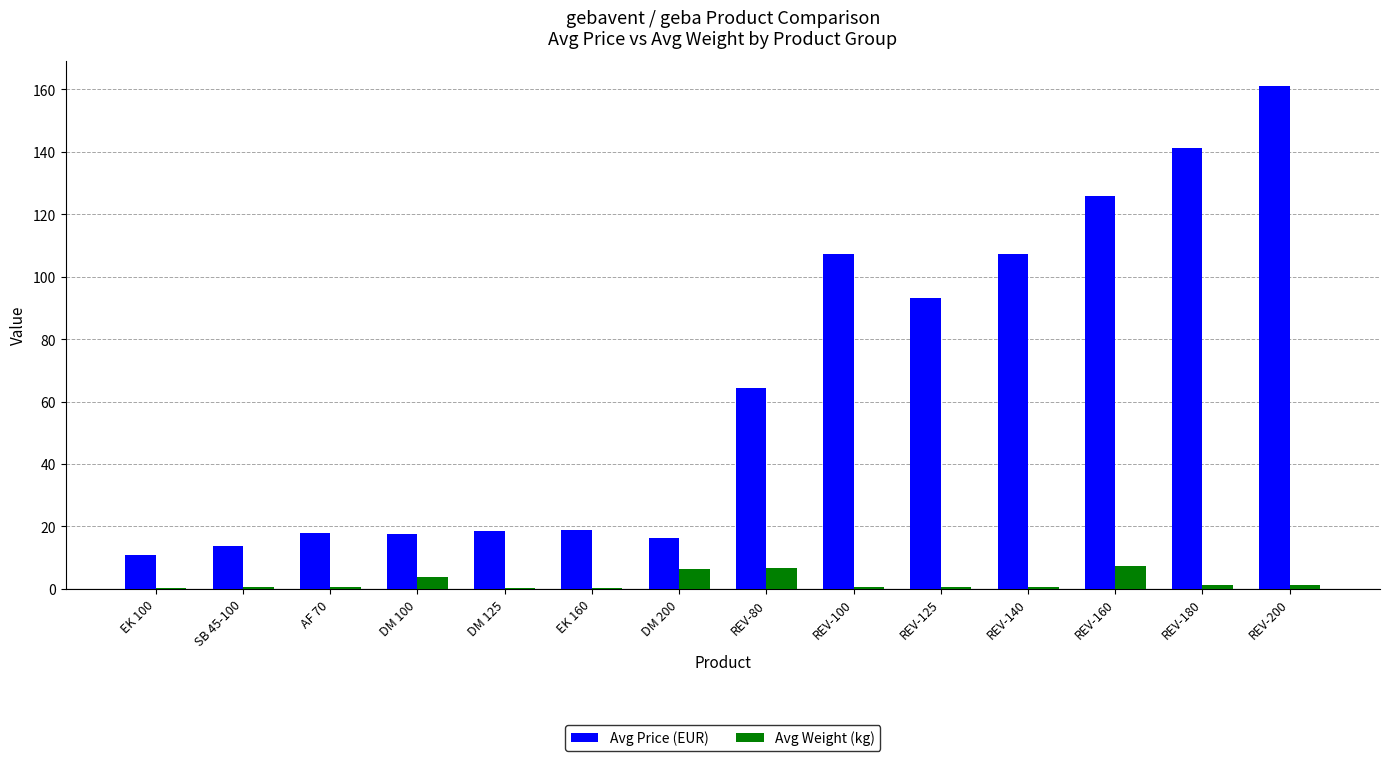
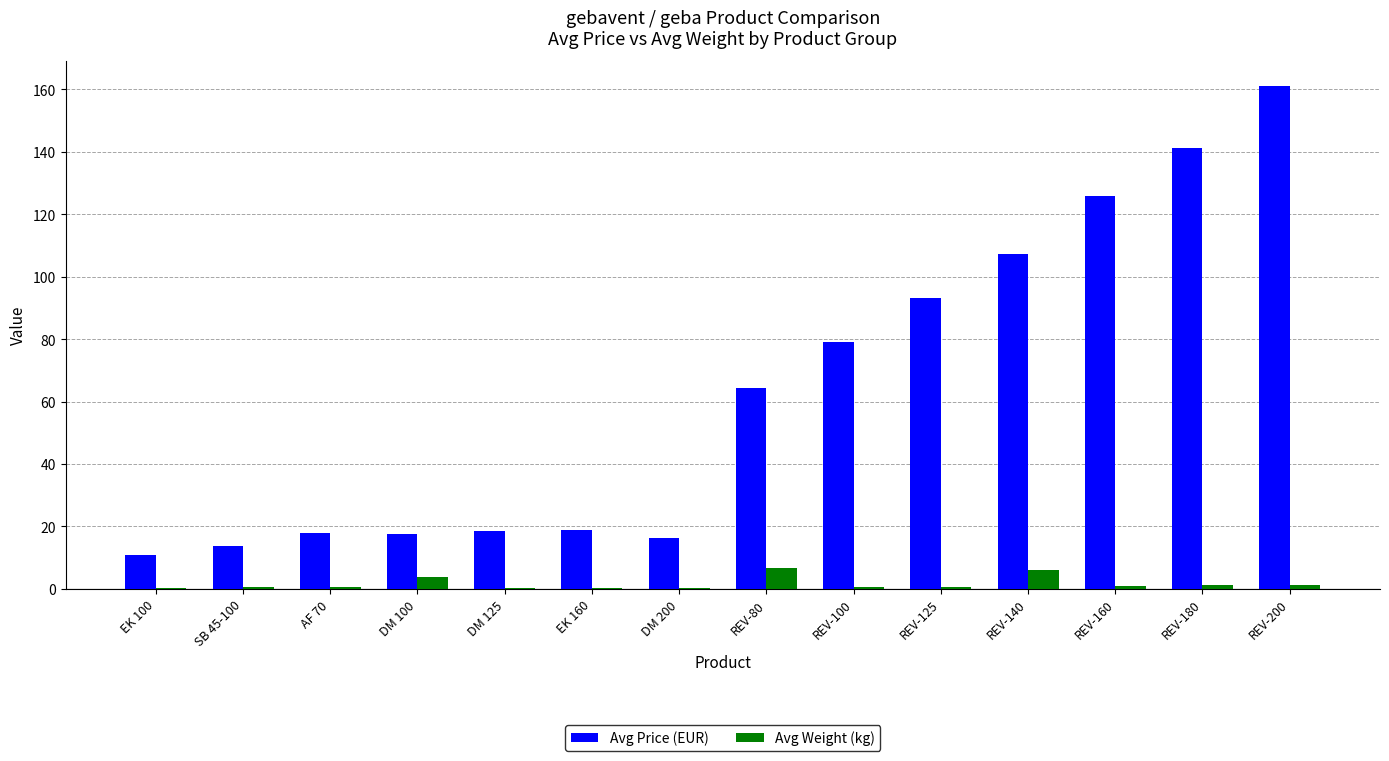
  {
    "Avg Price (EUR)": {
      "EK 100": 11,
      "SB 45-100": 14,
      "AF 70": 18,
      "DM 100": 18,
      "DM 125": 18,
      "EK 160": 19,
      "DM 200": 16,
      "REV-80": 64,
-     "REV-100": 107,
+     "REV-100": 79,
      "REV-125": 93,
      "REV-140": 107,
      "REV-160": 126,
      "REV-180": 141,
      "REV-200": 161
    },
    "Avg Weight (kg)": {
      "DM 100": 4,
-     "DM 200": 6,
+     "DM 200": 0,
      "REV-80": 7,
-     "REV-140": 1,
-     "REV-160": 7,
+     "REV-140": 6,
+     "REV-160": 1,
      "REV-180": 1,
      "REV-200": 1
    }
  }
